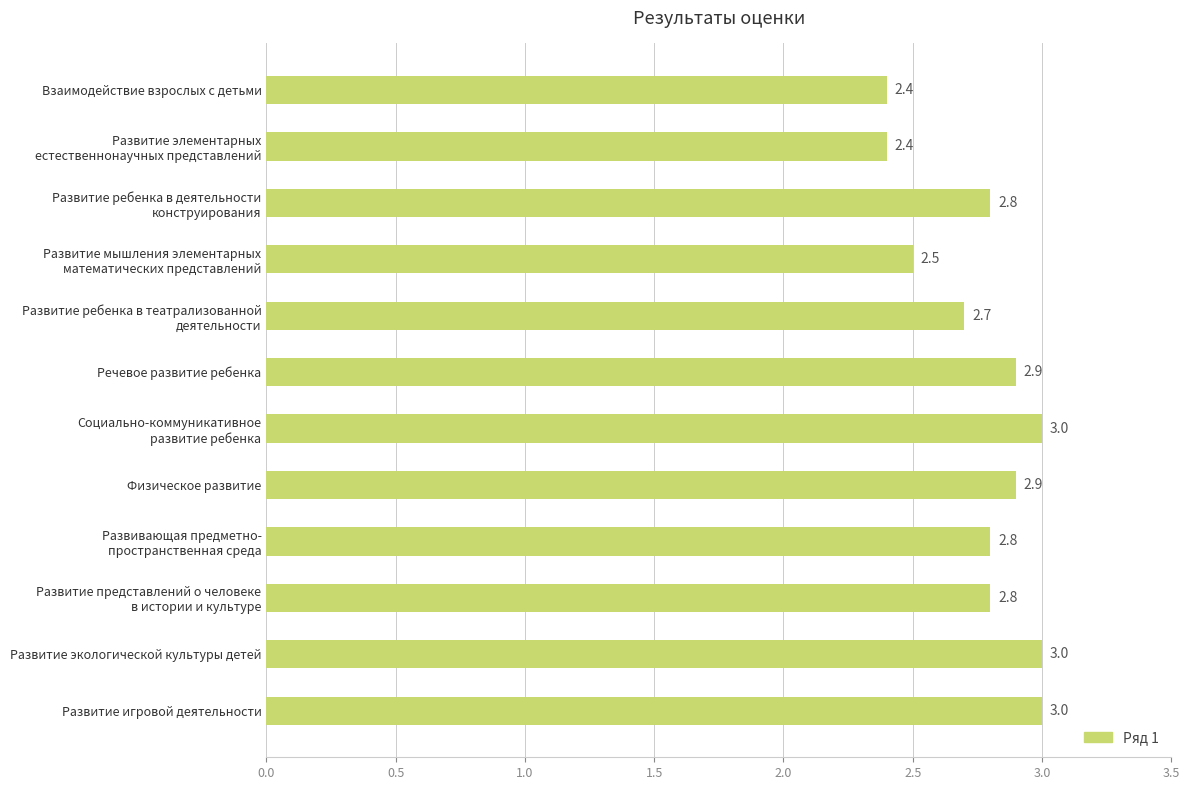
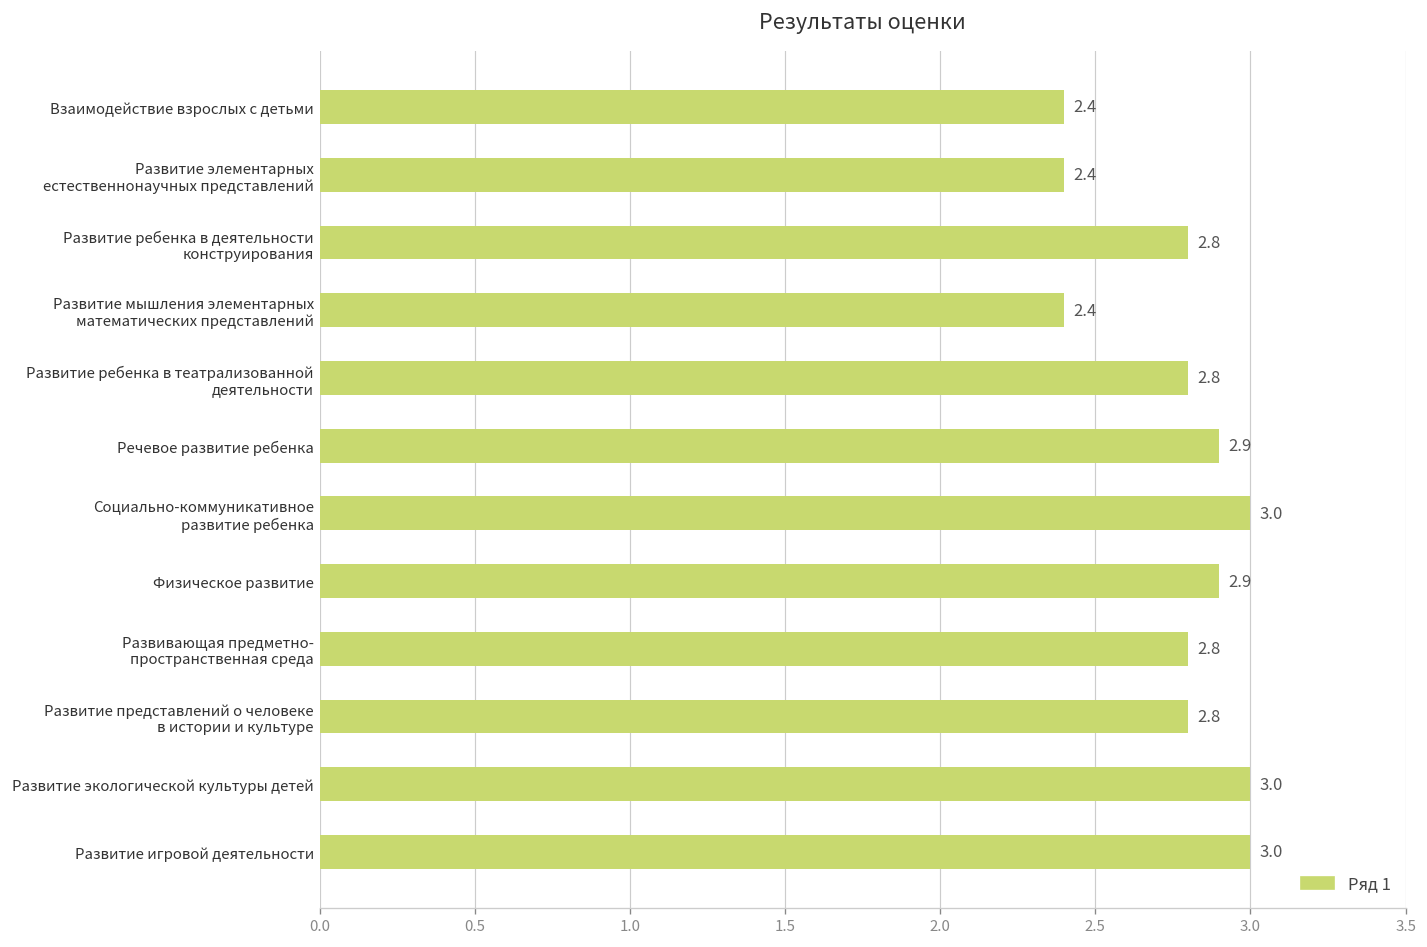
  {
    "Взаимодействие взрослых с детьми": 2.4,
    "Развитие элементарных естественнонаучных представлений": 2.4,
    "Развитие ребенка в деятельности конструирования": 2.8,
-   "Развитие мышления элементарных математических представлений": 2.5,
-   "Развитие ребенка в театрализованной деятельности": 2.7,
+   "Развитие мышления элементарных математических представлений": 2.4,
+   "Развитие ребенка в театрализованной деятельности": 2.8,
    "Речевое развитие ребенка": 2.9,
    "Социально-коммуникативное развитие ребенка": 3.0,
    "Физическое развитие": 2.9,
    "Развивающая предметно- пространственная среда": 2.8,
    "Развитие представлений о человеке в истории и культуре": 2.8,
    "Развитие экологической культуры детей": 3.0,
    "Развитие игровой деятельности": 3.0
  }
